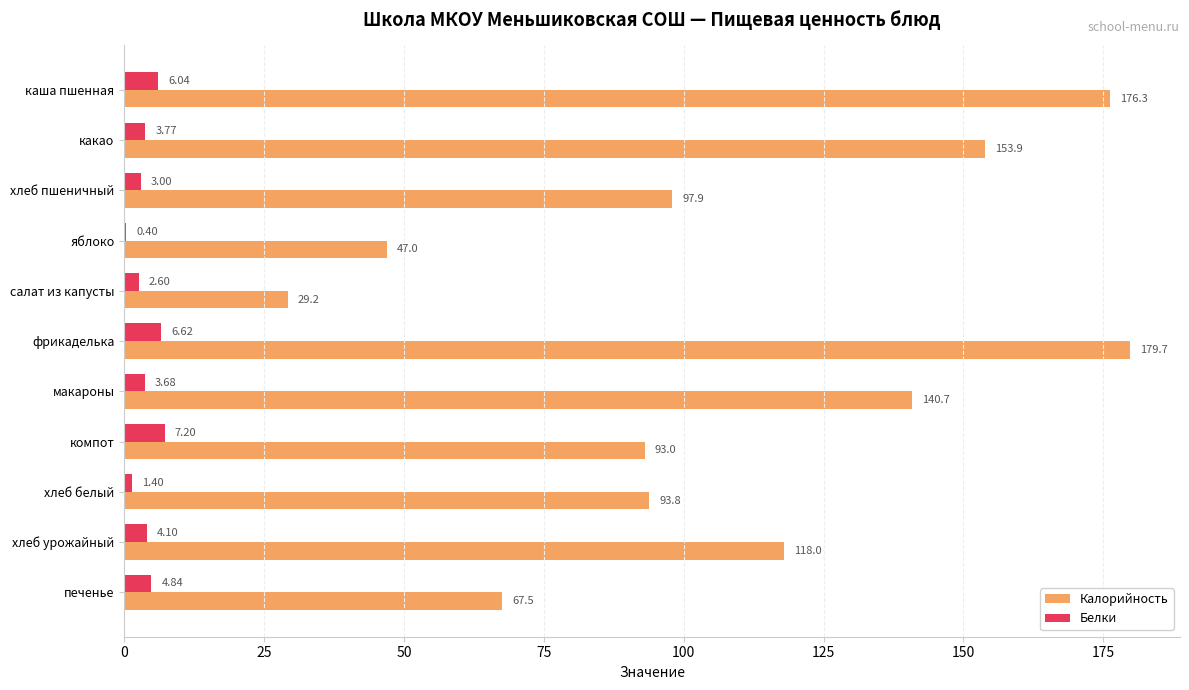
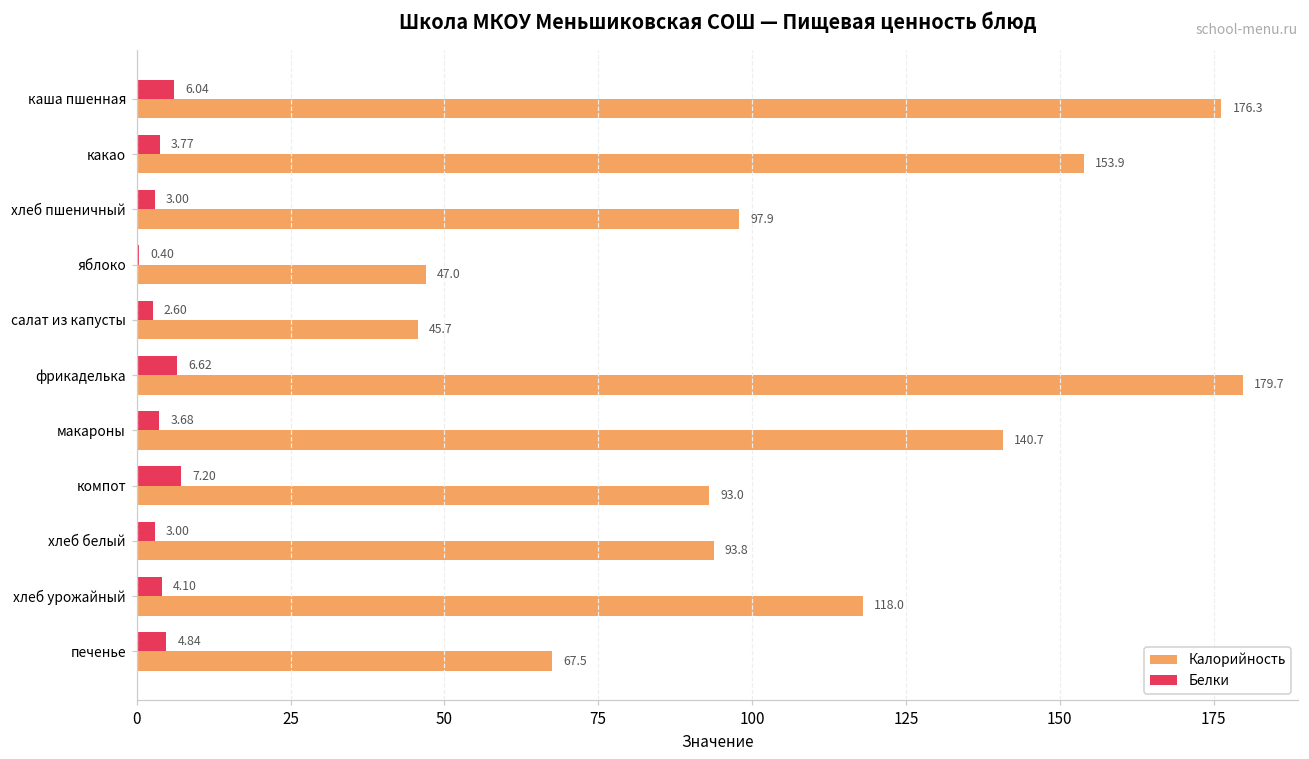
  {
    "Калорийность": {
      "каша пшенная": 176.3,
      "какао": 153.9,
      "хлеб пшеничный": 97.9,
      "яблоко": 47.0,
-     "салат из капусты": 29.2,
+     "салат из капусты": 45.7,
      "фрикаделька": 179.7,
      "макароны": 140.7,
      "компот": 93.0,
      "хлеб белый": 93.8,
      "хлеб урожайный": 118.0,
      "печенье": 67.5
    },
    "Белки": {
      "каша пшенная": 6.04,
      "какао": 3.77,
      "хлеб пшеничный": 3.00,
      "яблоко": 0.40,
      "салат из капусты": 2.60,
      "фрикаделька": 6.62,
      "макароны": 3.68,
      "компот": 7.20,
-     "хлеб белый": 1.40,
+     "хлеб белый": 3.00,
      "хлеб урожайный": 4.10,
      "печенье": 4.84
    }
  }
